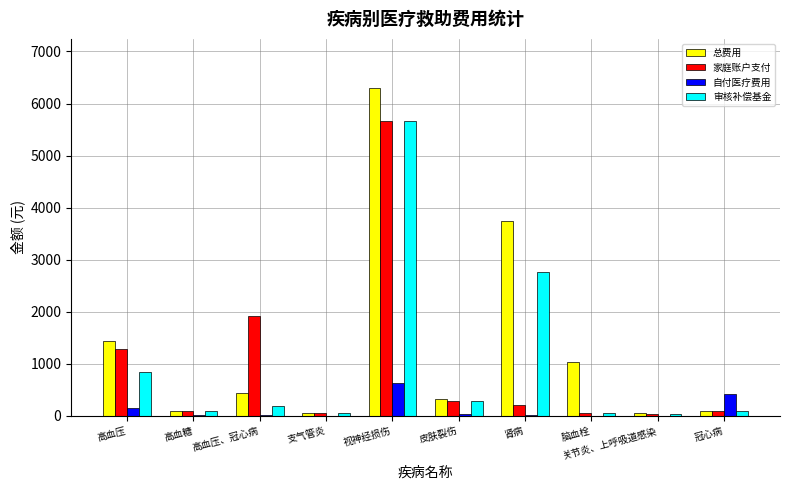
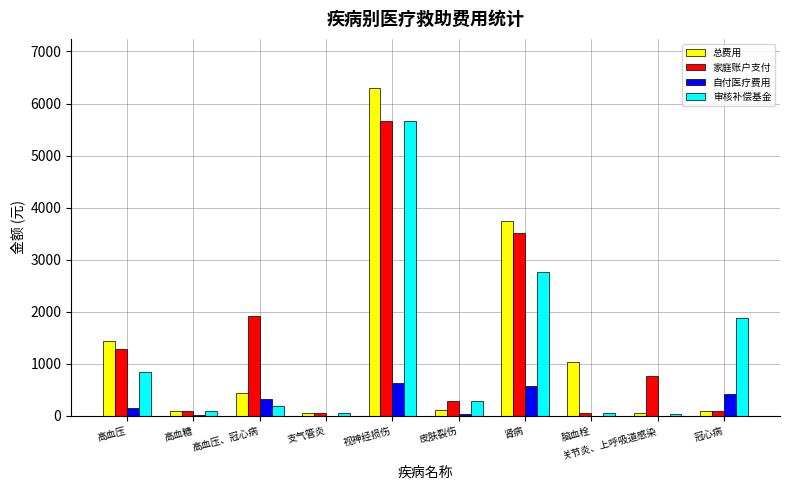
  {
    "总费用": {
      "高血压": 1400,
      "高血糖": 100,
      "高血压、冠心病": 400,
      "支气管炎": 100,
      "视神经损伤": 6300,
-     "皮肤裂伤": 300,
+     "皮肤裂伤": 100,
      "肾病": 3700,
      "脑血栓": 1000,
      "关节炎、上呼吸道感染": 0,
      "冠心病": 100
    },
    "家庭账户支付": {
      "高血压": 1300,
      "高血糖": 100,
      "高血压、冠心病": 1900,
      "视神经损伤": 5700,
      "皮肤裂伤": 300,
-     "肾病": 200,
-     "关节炎、上呼吸道感染": 0,
+     "肾病": 3500,
+     "关节炎、上呼吸道感染": 800,
      "冠心病": 100
    },
    "自付医疗费用": {
      "高血压": 100,
-     "高血压、冠心病": 0,
+     "高血压、冠心病": 300,
      "视神经损伤": 600,
-     "肾病": 0,
+     "肾病": 600,
      "冠心病": 400
    },
    "审核补偿基金": {
      "高血压": 800,
      "高血糖": 100,
      "高血压、冠心病": 200,
      "视神经损伤": 5700,
      "皮肤裂伤": 300,
      "肾病": 2800,
-     "冠心病": 100
+     "冠心病": 1900
    }
  }
